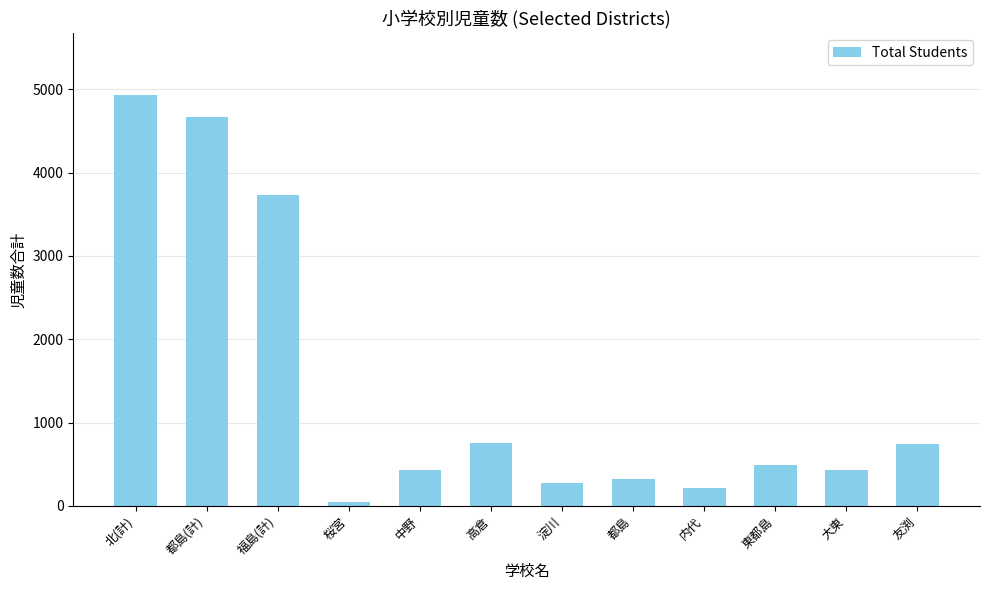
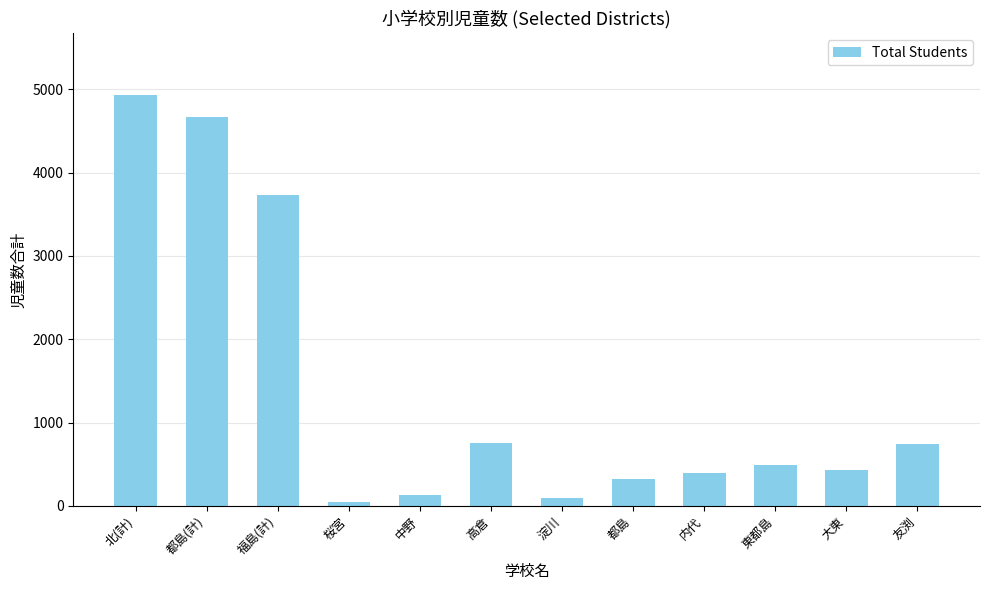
  {
    "北(計)": 4900,
    "都島(計)": 4700,
    "福島(計)": 3700,
    "桜宮": 0,
-   "中野": 400,
+   "中野": 100,
    "高倉": 800,
-   "淀川": 300,
+   "淀川": 100,
    "都島": 300,
-   "内代": 200,
+   "内代": 400,
    "東都島": 500,
    "大東": 400,
    "友渕": 700
  }
